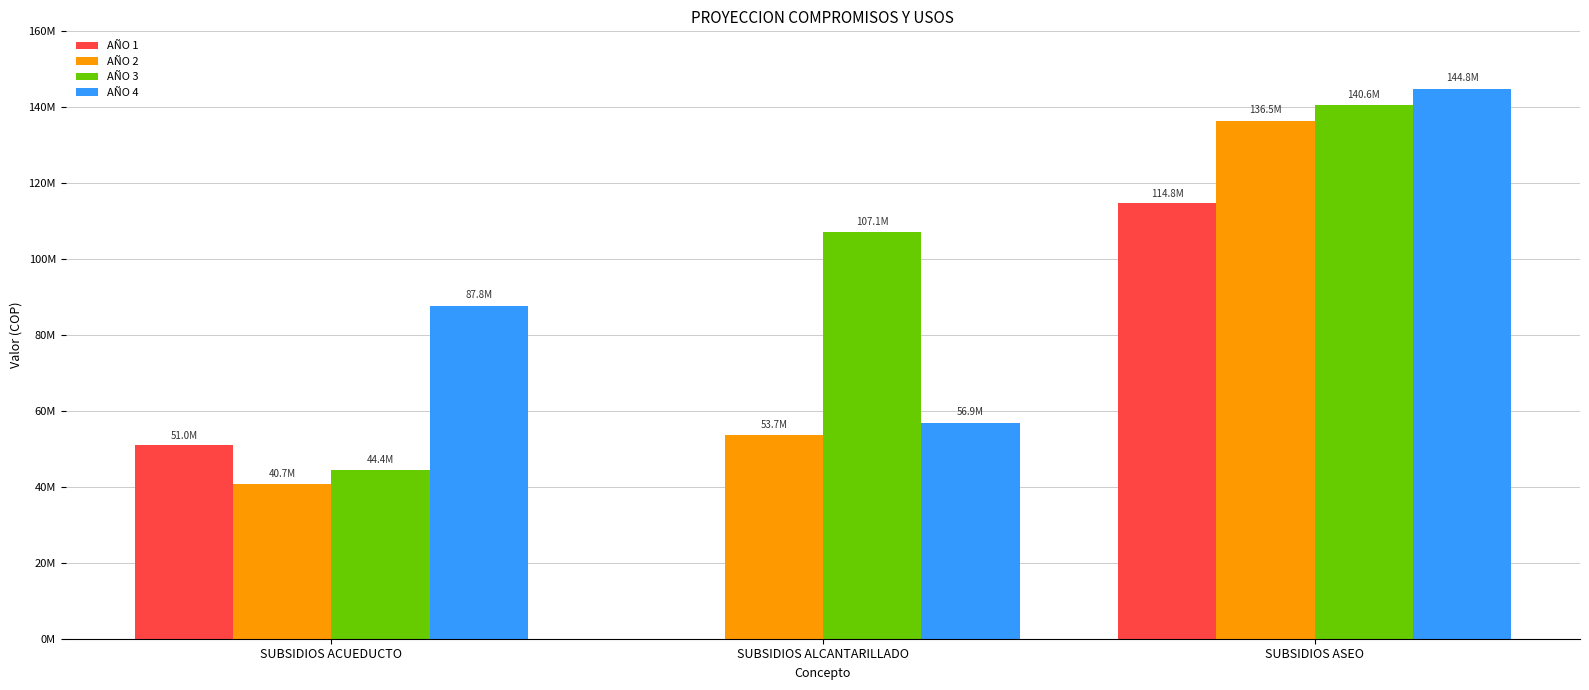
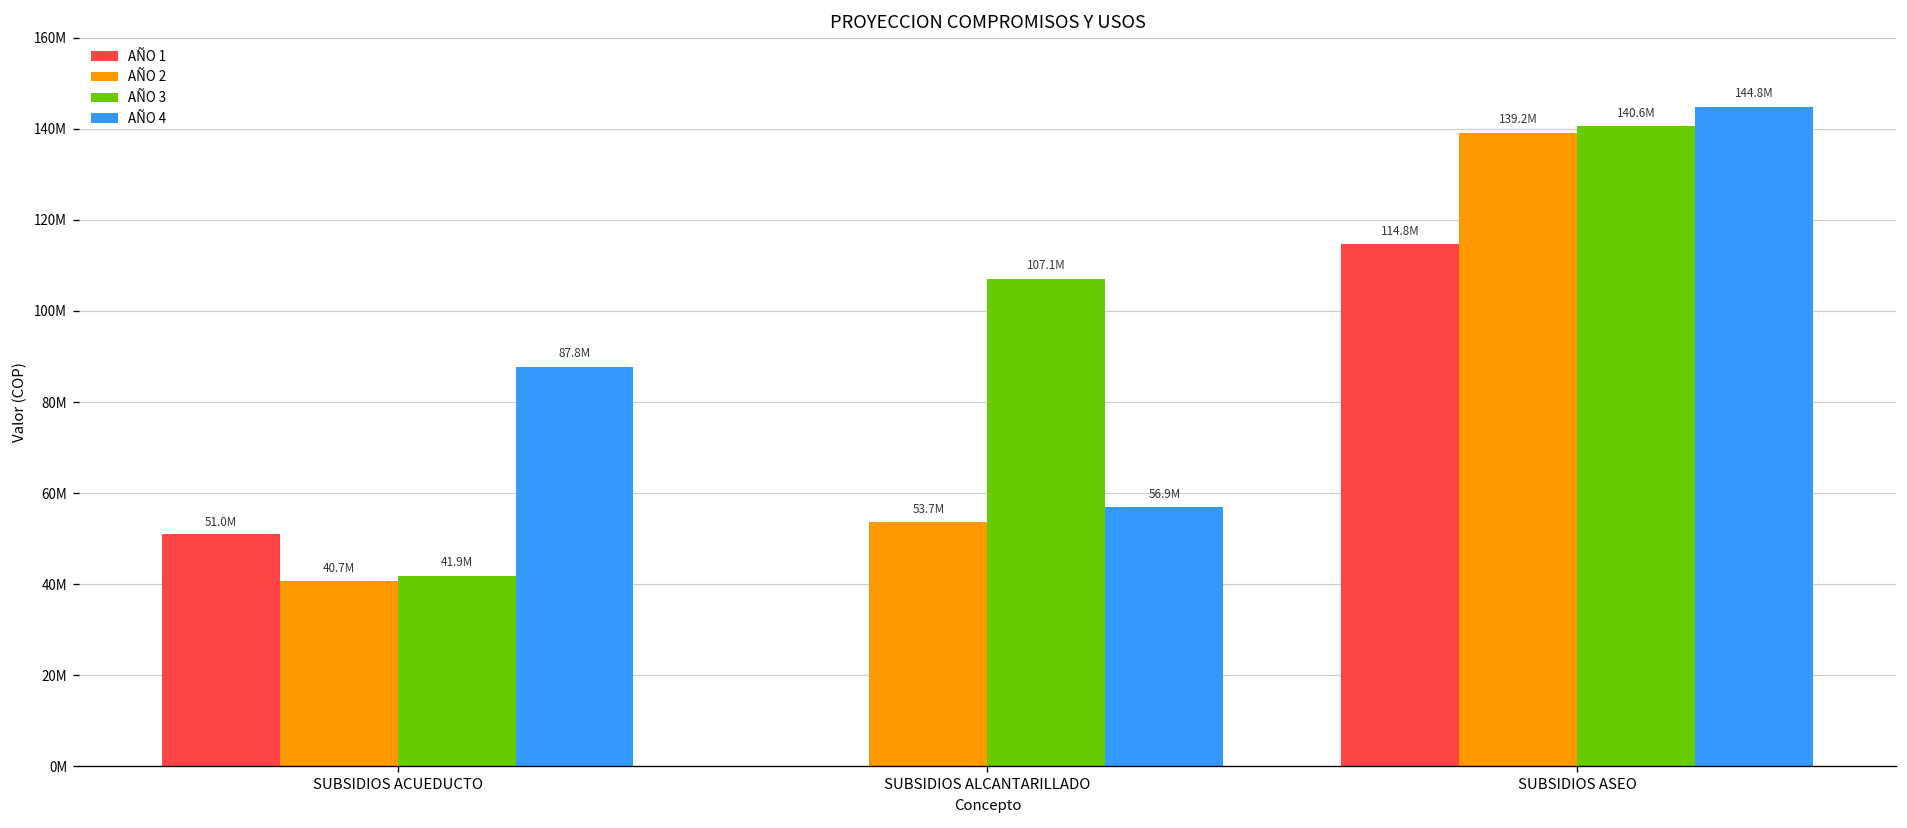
  {
    "AÑO 1": {
      "SUBSIDIOS ACUEDUCTO": "51.0M",
      "SUBSIDIOS ASEO": "114.8M"
    },
    "AÑO 2": {
      "SUBSIDIOS ACUEDUCTO": "40.7M",
      "SUBSIDIOS ALCANTARILLADO": "53.7M",
-     "SUBSIDIOS ASEO": "136.5M"
+     "SUBSIDIOS ASEO": "139.2M"
    },
    "AÑO 3": {
-     "SUBSIDIOS ACUEDUCTO": "44.4M",
+     "SUBSIDIOS ACUEDUCTO": "41.9M",
      "SUBSIDIOS ALCANTARILLADO": "107.1M",
      "SUBSIDIOS ASEO": "140.6M"
    },
    "AÑO 4": {
      "SUBSIDIOS ACUEDUCTO": "87.8M",
      "SUBSIDIOS ALCANTARILLADO": "56.9M",
      "SUBSIDIOS ASEO": "144.8M"
    }
  }
